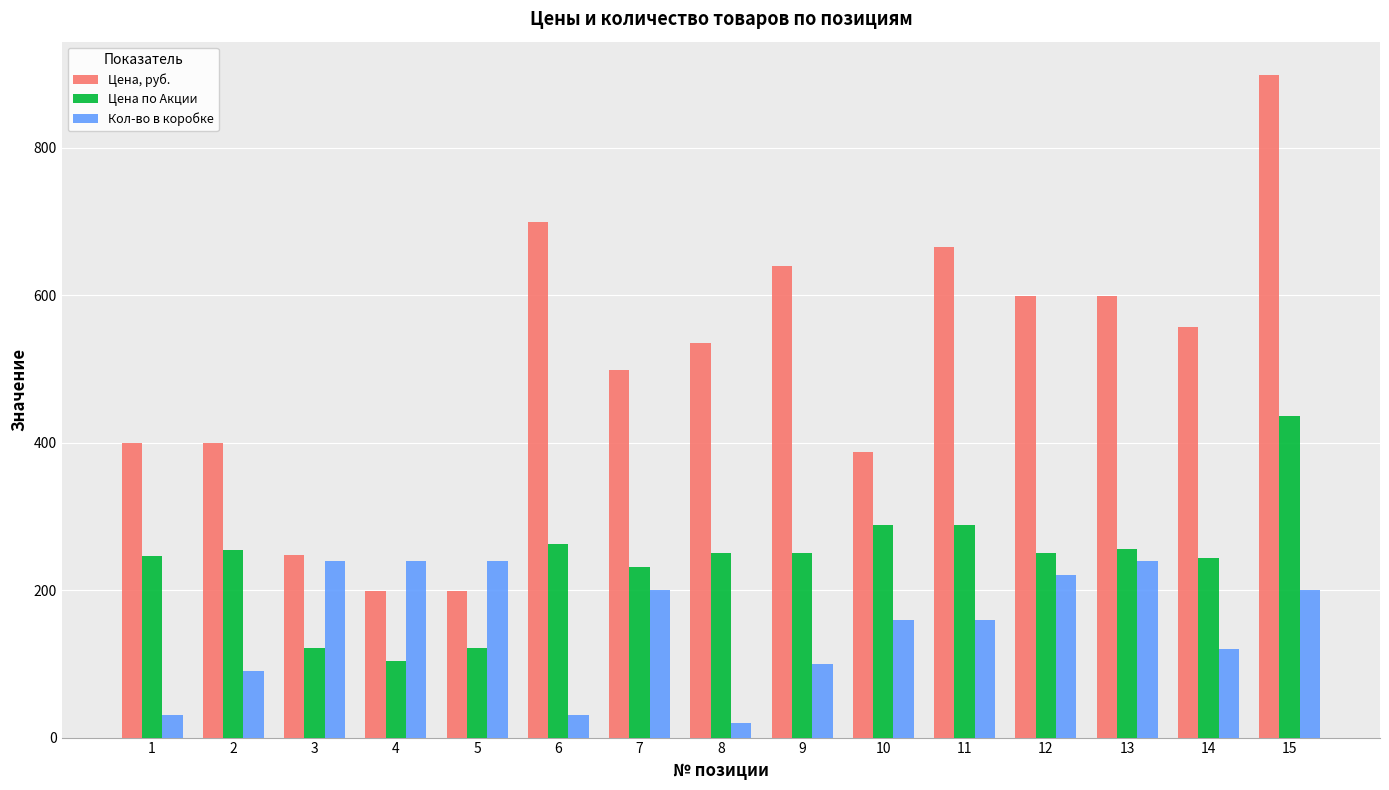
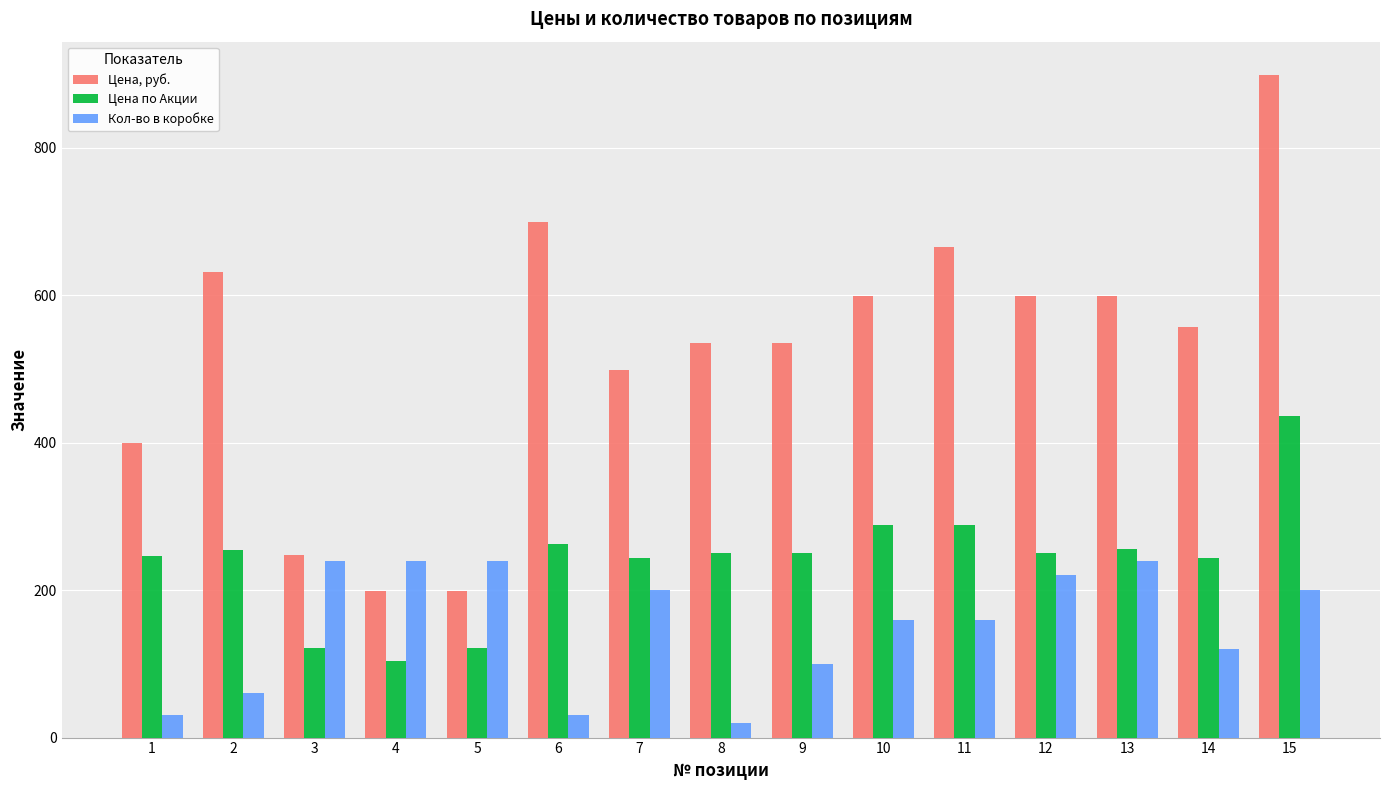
  {
    "Цена, руб.": {
      "1": 400,
-     "2": 400,
+     "2": 630,
      "3": 250,
      "4": 200,
      "5": 200,
      "6": 700,
      "7": 500,
      "8": 540,
-     "9": 640,
-     "10": 390,
+     "9": 540,
+     "10": 600,
      "11": 670,
      "12": 600,
      "13": 600,
      "14": 560,
      "15": 900
    },
    "Цена по Акции": {
      "1": 250,
      "2": 260,
      "3": 120,
      "4": 100,
      "5": 120,
      "6": 260,
-     "7": 230,
+     "7": 240,
      "8": 250,
      "9": 250,
      "10": 290,
      "11": 290,
      "12": 250,
      "13": 260,
      "14": 240,
      "15": 440
    },
    "Кол-во в коробке": {
      "1": 30,
-     "2": 90,
+     "2": 60,
      "3": 240,
      "4": 240,
      "5": 240,
      "6": 30,
      "7": 200,
      "8": 20,
      "9": 100,
      "10": 160,
      "11": 160,
      "12": 220,
      "13": 240,
      "14": 120,
      "15": 200
    }
  }
